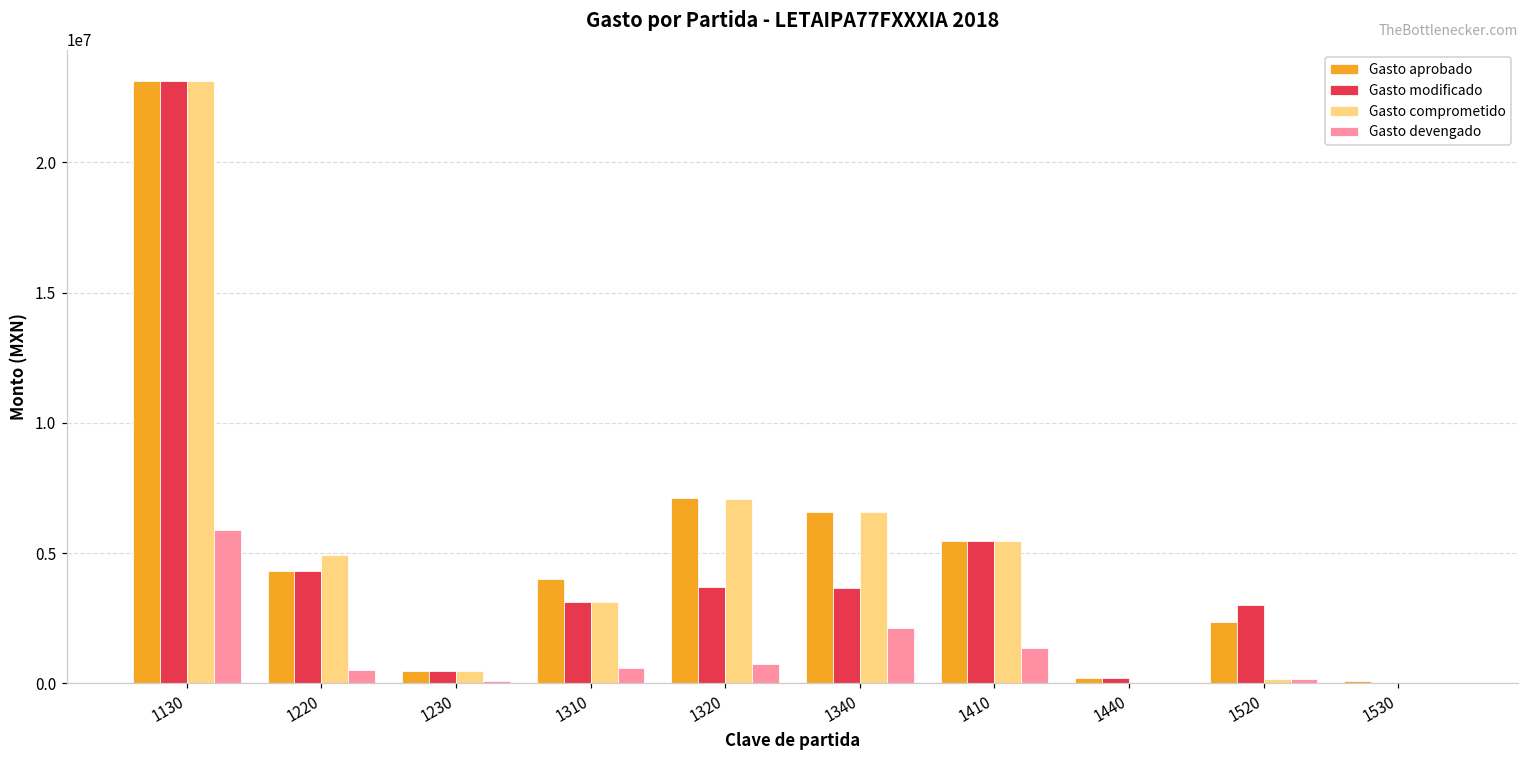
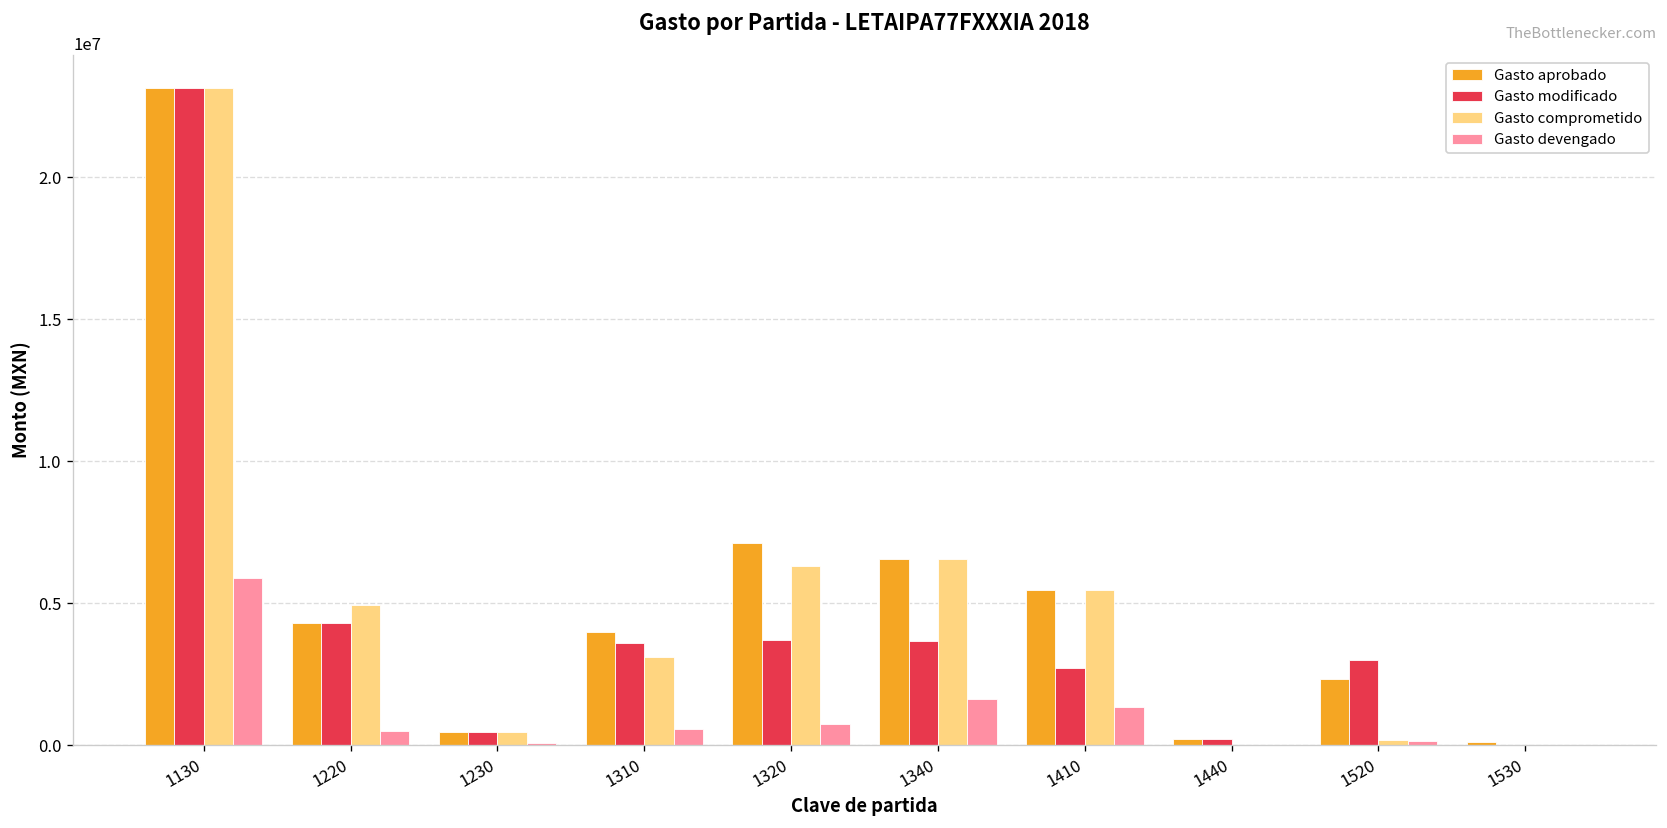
  {
    "Gasto aprobado": {
      "1130": 23100000,
      "1220": 4300000,
      "1230": 500000,
      "1310": 4000000,
      "1320": 7100000,
      "1340": 6600000,
      "1410": 5500000,
      "1440": 200000,
      "1520": 2300000
    },
    "Gasto modificado": {
      "1130": 23100000,
      "1220": 4300000,
      "1230": 500000,
-     "1310": 3100000,
+     "1310": 3600000,
      "1320": 3700000,
      "1340": 3700000,
-     "1410": 5500000,
+     "1410": 2700000,
      "1440": 200000,
      "1520": 3000000,
      "1530": 0
    },
    "Gasto comprometido": {
      "1130": 23100000,
      "1220": 4900000,
      "1230": 500000,
      "1310": 3100000,
-     "1320": 7100000,
+     "1320": 6300000,
      "1340": 6600000,
      "1410": 5500000,
      "1440": 0,
      "1520": 200000,
      "1530": 0
    },
    "Gasto devengado": {
      "1130": 5900000,
      "1220": 500000,
      "1310": 600000,
      "1320": 700000,
-     "1340": 2100000,
+     "1340": 1600000,
      "1410": 1400000,
      "1440": 0,
      "1520": 200000,
      "1530": 0
    }
  }
